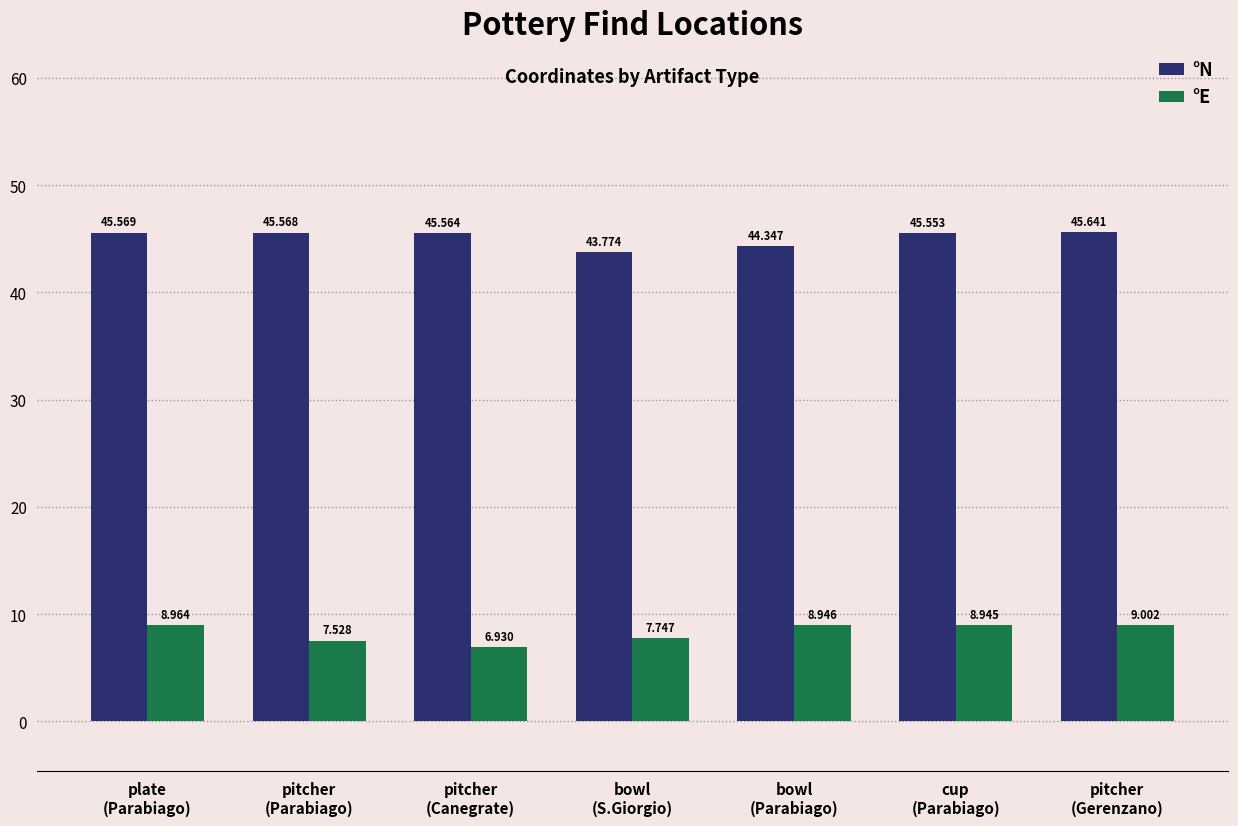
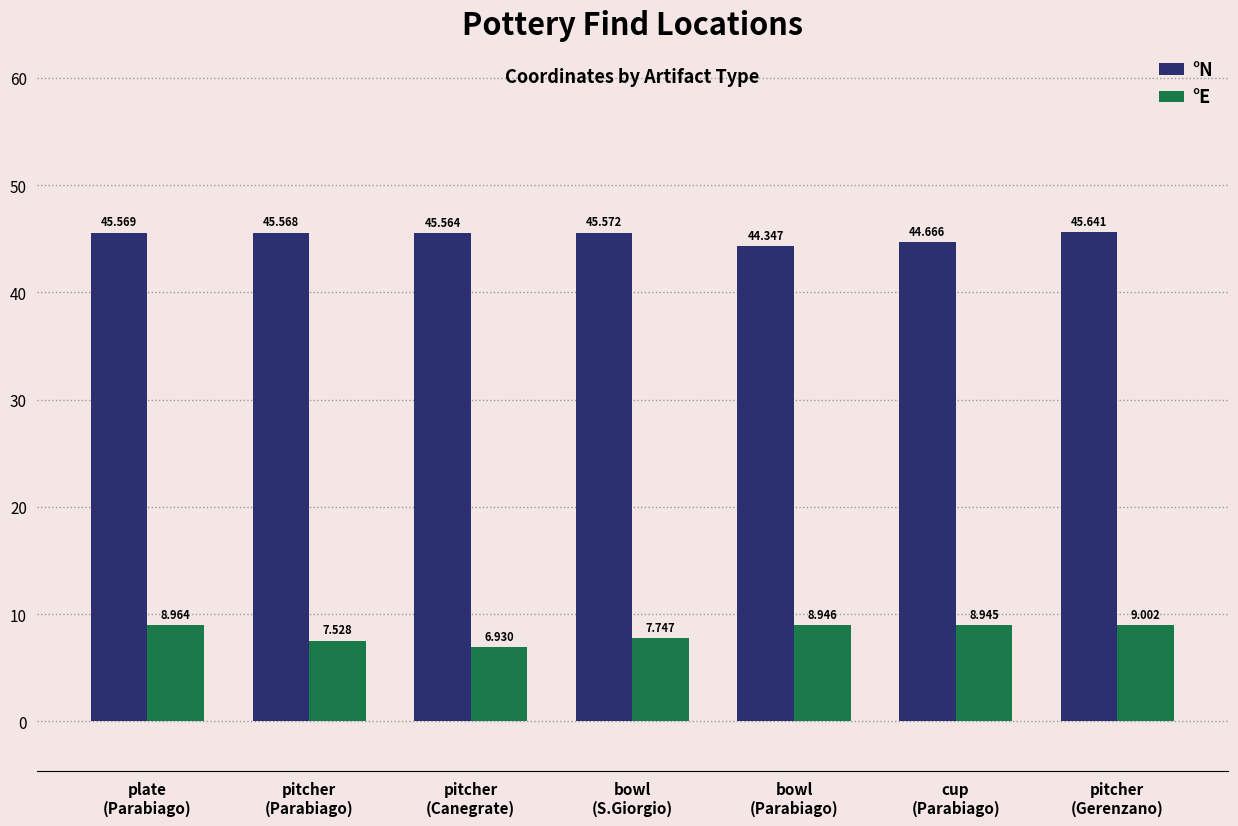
  {
    "°N": {
      "plate (Parabiago)": 45.569,
      "pitcher (Parabiago)": 45.568,
      "pitcher (Canegrate)": 45.564,
-     "bowl (S.Giorgio)": 43.774,
+     "bowl (S.Giorgio)": 45.572,
      "bowl (Parabiago)": 44.347,
-     "cup (Parabiago)": 45.553,
+     "cup (Parabiago)": 44.666,
      "pitcher (Gerenzano)": 45.641
    },
    "°E": {
      "plate (Parabiago)": 8.964,
      "pitcher (Parabiago)": 7.528,
      "pitcher (Canegrate)": 6.930,
      "bowl (S.Giorgio)": 7.747,
      "bowl (Parabiago)": 8.946,
      "cup (Parabiago)": 8.945,
      "pitcher (Gerenzano)": 9.002
    }
  }
